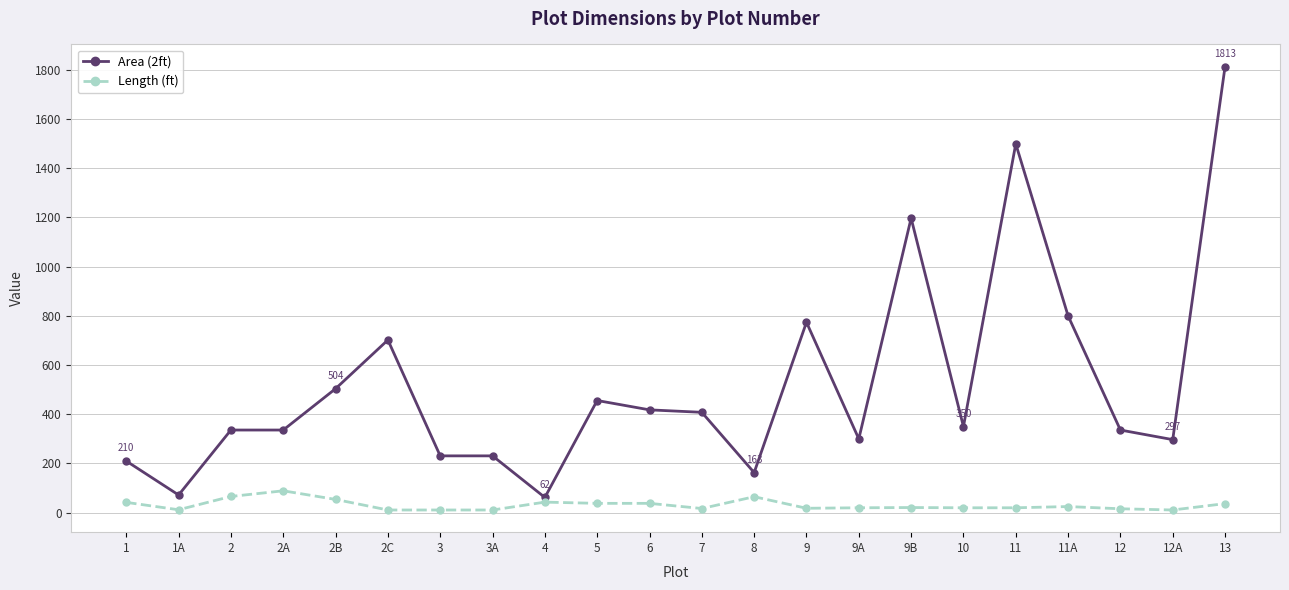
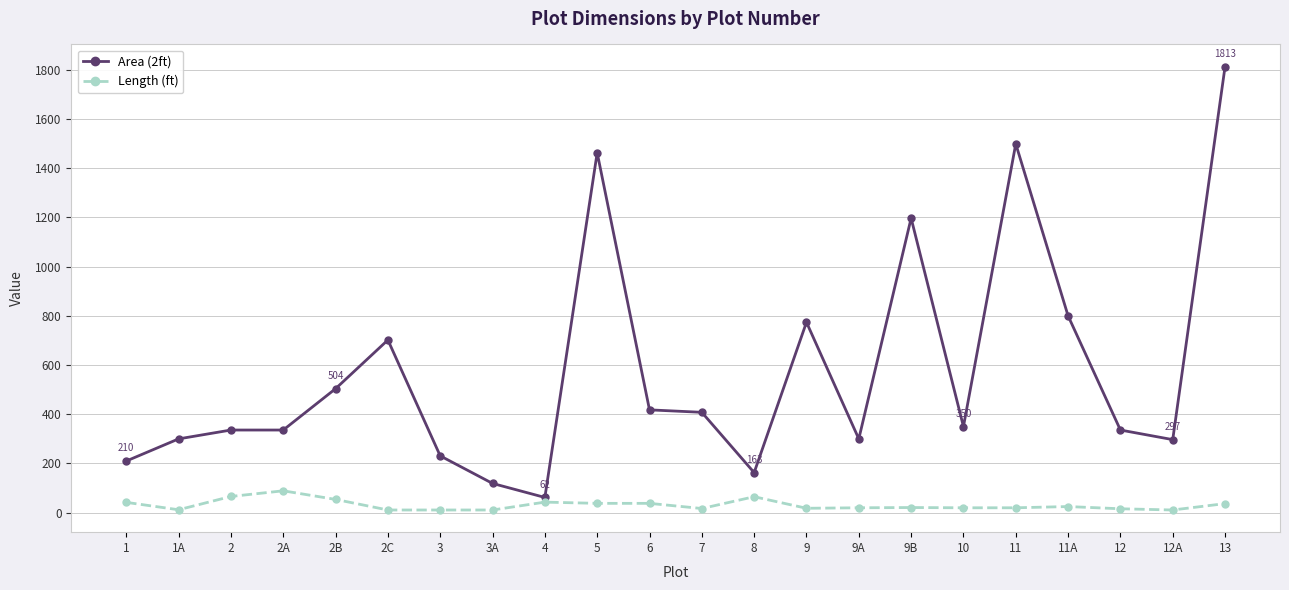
  {
    "Area (2ft)": {
-     "1A": 70,
+     "1A": 300,
      "2": 340,
      "2A": 340,
      "2C": 700,
      "3": 230,
-     "3A": 230,
-     "5": 460,
+     "3A": 120,
+     "5": 1460,
      "6": 420,
      "7": 410,
      "9": 770,
      "9A": 300,
      "9B": 1200,
      "11": 1500,
      "11A": 800,
      "12": 340
    },
    "Length (ft)": {
      "1": 40,
      "1A": 10,
      "2": 70,
      "2A": 90,
      "2B": 50,
      "2C": 10,
      "3": 10,
      "3A": 10,
      "4": 40,
      "5": 40,
      "6": 40,
      "7": 20,
      "8": 70,
      "9": 20,
      "9A": 20,
      "9B": 20,
      "10": 20,
      "11": 20,
      "11A": 30,
      "12": 20,
      "12A": 10,
      "13": 40
    }
  }
